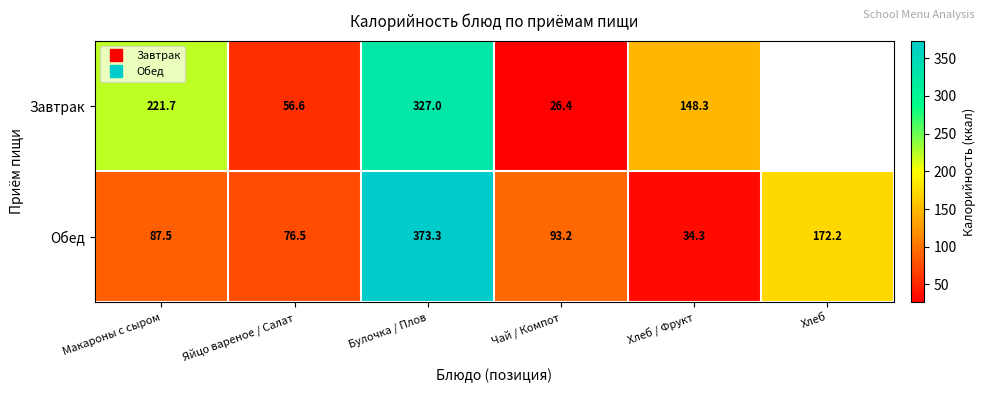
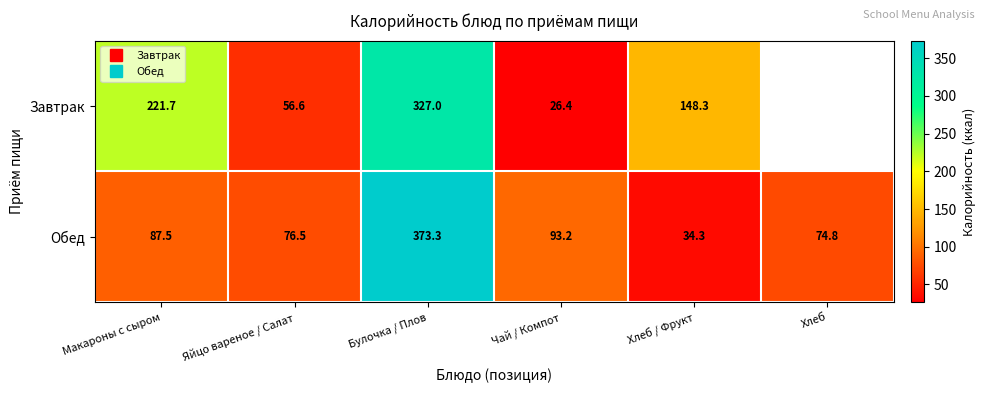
  {
    "Завтрак": {
      "Макароны с сыром": 221.7,
      "Яйцо вареное / Салат": 56.6,
      "Булочка / Плов": 327.0,
      "Чай / Компот": 26.4,
      "Хлеб / Фрукт": 148.3
    },
    "Обед": {
      "Макароны с сыром": 87.5,
      "Яйцо вареное / Салат": 76.5,
      "Булочка / Плов": 373.3,
      "Чай / Компот": 93.2,
      "Хлеб / Фрукт": 34.3,
-     "Хлеб": 172.2
+     "Хлеб": 74.8
    }
  }
